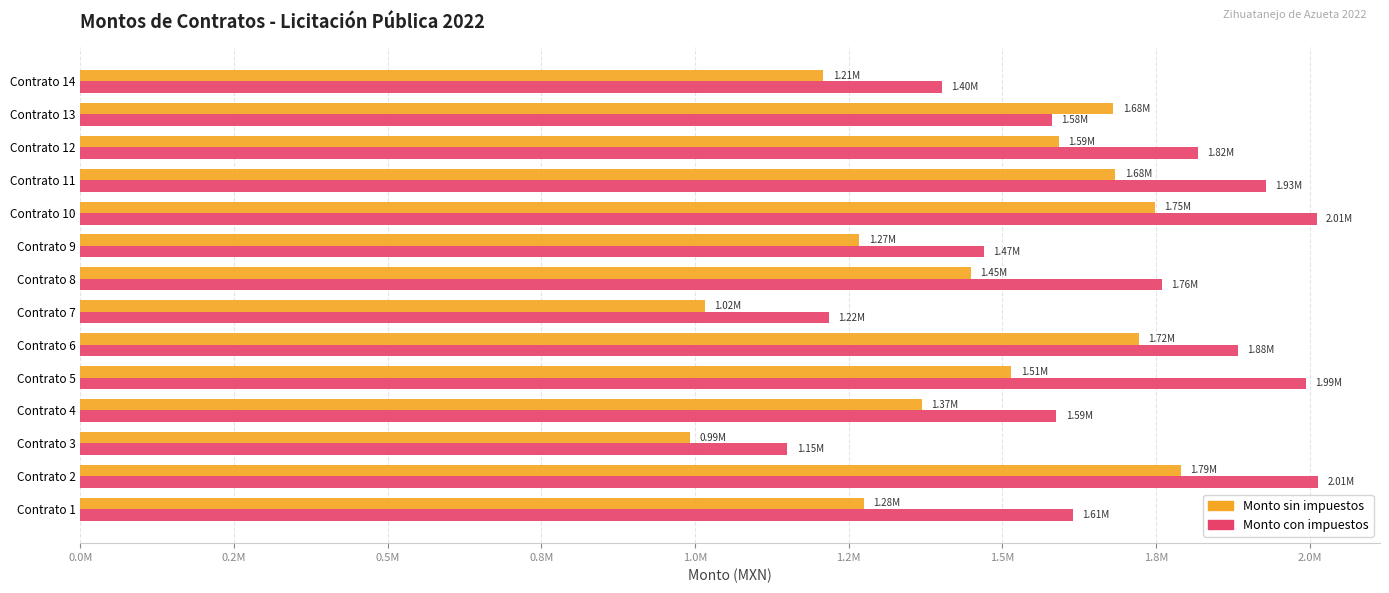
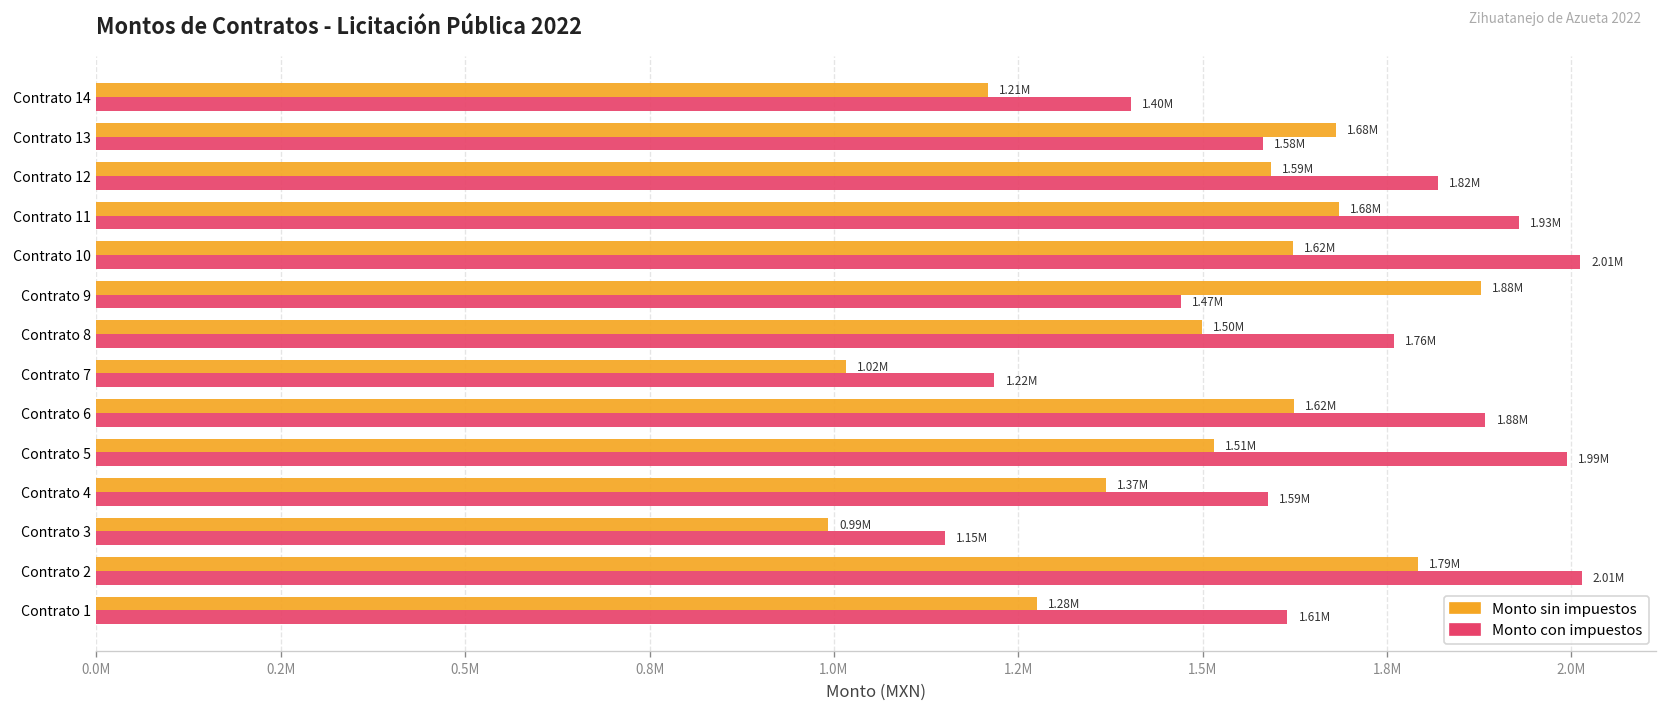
  {
    "Monto sin impuestos": {
      "Contrato 14": "1.21M",
      "Contrato 13": "1.68M",
      "Contrato 12": "1.59M",
      "Contrato 11": "1.68M",
-     "Contrato 10": "1.75M",
-     "Contrato 9": "1.27M",
-     "Contrato 8": "1.45M",
+     "Contrato 10": "1.62M",
+     "Contrato 9": "1.88M",
+     "Contrato 8": "1.50M",
      "Contrato 7": "1.02M",
-     "Contrato 6": "1.72M",
+     "Contrato 6": "1.62M",
      "Contrato 5": "1.51M",
      "Contrato 4": "1.37M",
      "Contrato 3": "0.99M",
      "Contrato 2": "1.79M",
      "Contrato 1": "1.28M"
    },
    "Monto con impuestos": {
      "Contrato 14": "1.40M",
      "Contrato 13": "1.58M",
      "Contrato 12": "1.82M",
      "Contrato 11": "1.93M",
      "Contrato 10": "2.01M",
      "Contrato 9": "1.47M",
      "Contrato 8": "1.76M",
      "Contrato 7": "1.22M",
      "Contrato 6": "1.88M",
      "Contrato 5": "1.99M",
      "Contrato 4": "1.59M",
      "Contrato 3": "1.15M",
      "Contrato 2": "2.01M",
      "Contrato 1": "1.61M"
    }
  }
